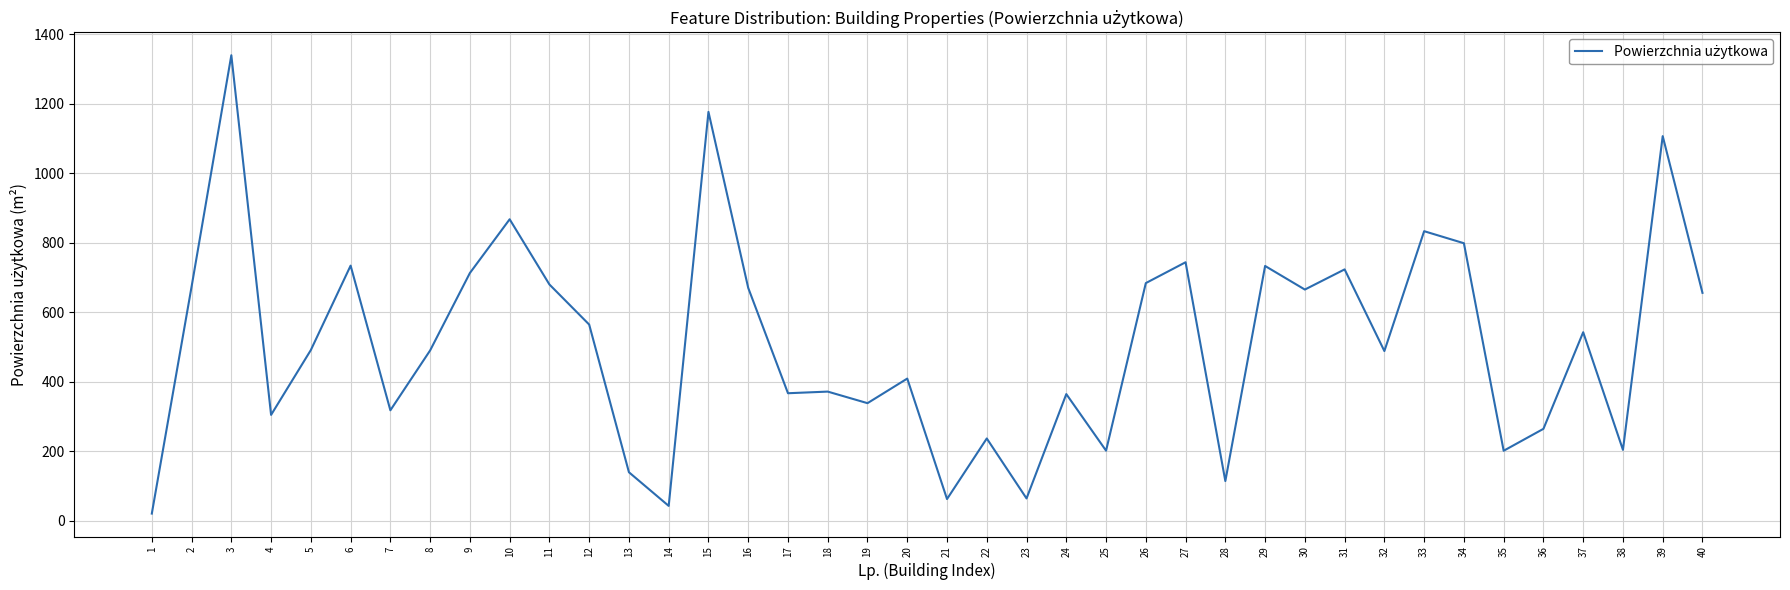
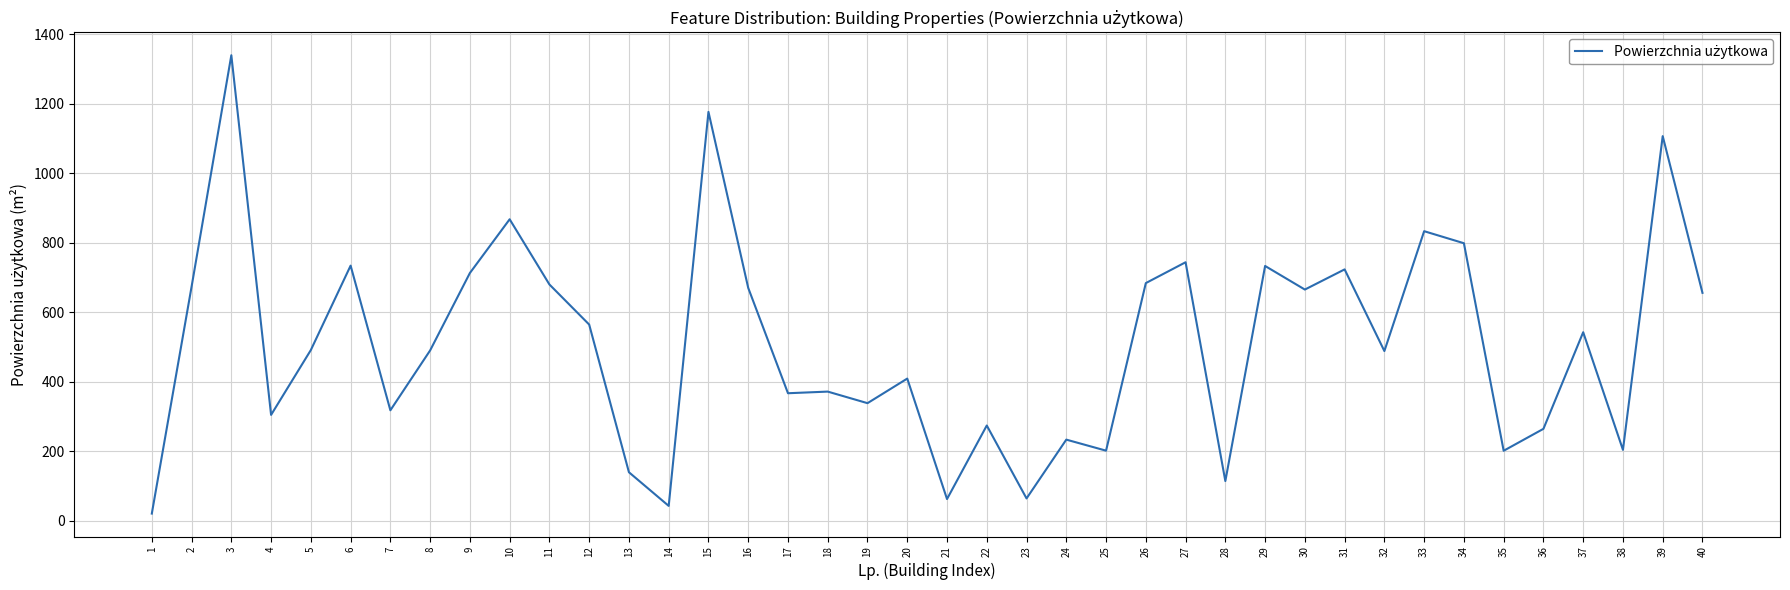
  {
    "1": 20,
    "2": 670,
    "3": 1340,
    "4": 300,
    "5": 490,
    "6": 730,
    "7": 320,
    "8": 490,
    "9": 710,
    "10": 870,
    "11": 680,
    "12": 560,
    "13": 140,
    "14": 40,
    "15": 1180,
    "16": 670,
    "17": 370,
    "18": 370,
    "19": 340,
    "20": 410,
    "21": 60,
-   "22": 240,
+   "22": 270,
    "23": 60,
-   "24": 360,
+   "24": 230,
    "25": 200,
    "26": 680,
    "27": 740,
    "28": 110,
    "29": 730,
    "30": 660,
    "31": 720,
    "32": 490,
    "33": 830,
    "34": 800,
    "35": 200,
    "36": 260,
    "37": 540,
    "38": 200,
    "39": 1110,
    "40": 660
  }
